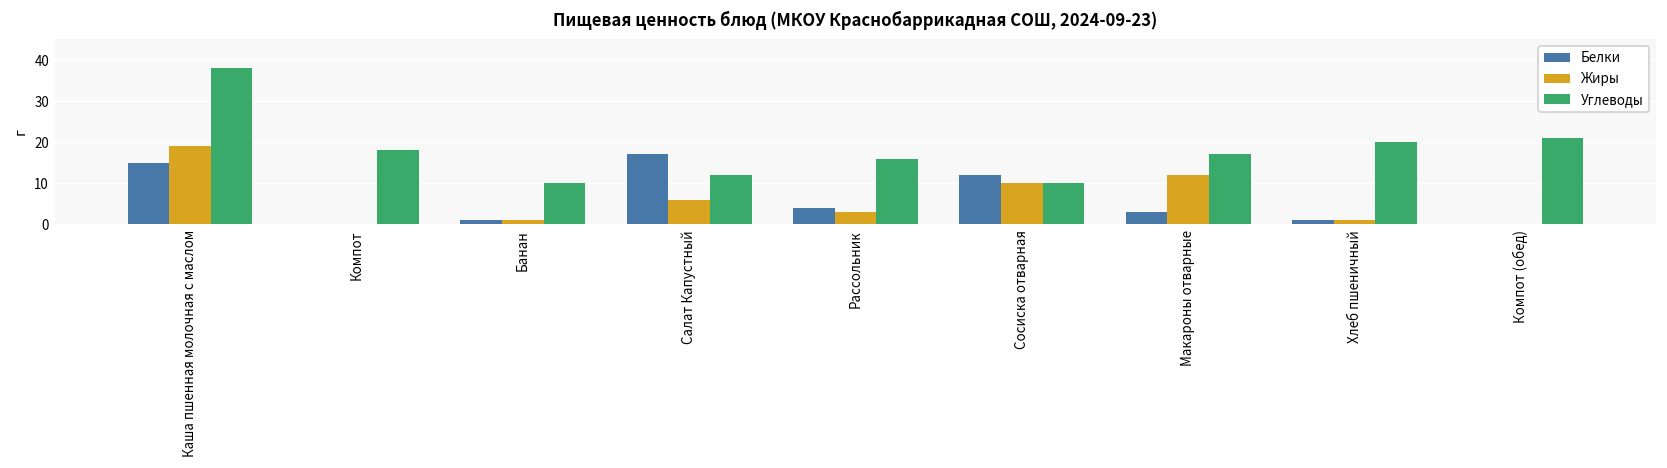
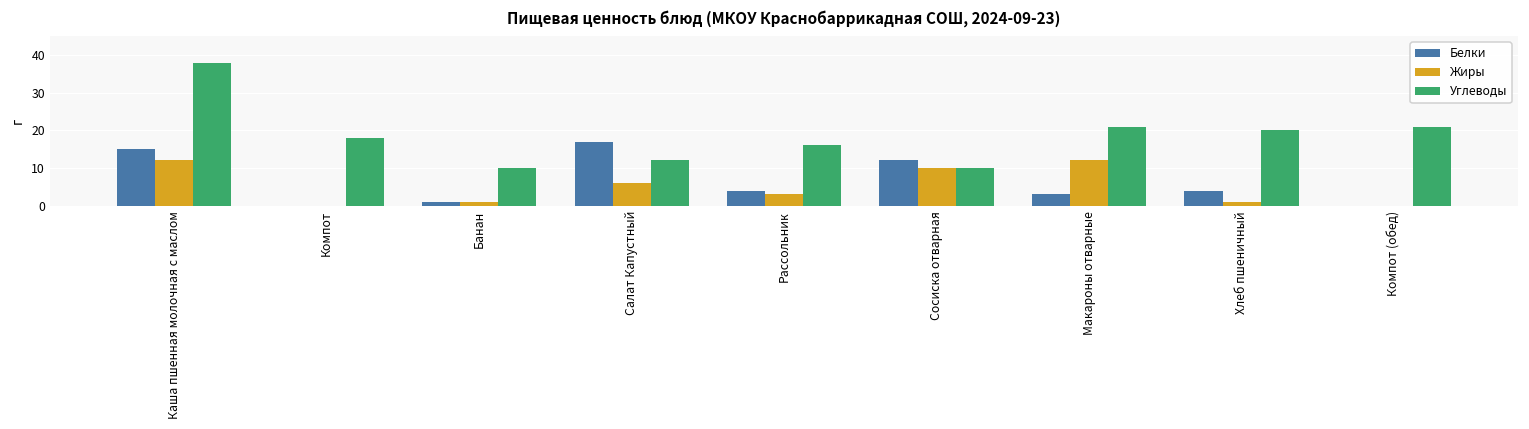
  {
    "Белки": {
      "Каша пшенная молочная с маслом": 15,
      "Компот": 0,
      "Банан": 1,
      "Салат Капустный": 17,
      "Рассольник": 4,
      "Сосиска отварная": 12,
      "Макароны отварные": 3,
-     "Хлеб пшеничный": 1,
+     "Хлеб пшеничный": 4,
      "Компот (обед)": 0
    },
    "Жиры": {
-     "Каша пшенная молочная с маслом": 19,
+     "Каша пшенная молочная с маслом": 12,
      "Компот": 0,
      "Банан": 1,
      "Салат Капустный": 6,
      "Рассольник": 3,
      "Сосиска отварная": 10,
      "Макароны отварные": 12,
      "Хлеб пшеничный": 1,
      "Компот (обед)": 0
    },
    "Углеводы": {
      "Каша пшенная молочная с маслом": 38,
      "Компот": 18,
      "Банан": 10,
      "Салат Капустный": 12,
      "Рассольник": 16,
      "Сосиска отварная": 10,
-     "Макароны отварные": 17,
+     "Макароны отварные": 21,
      "Хлеб пшеничный": 20,
      "Компот (обед)": 21
    }
  }
